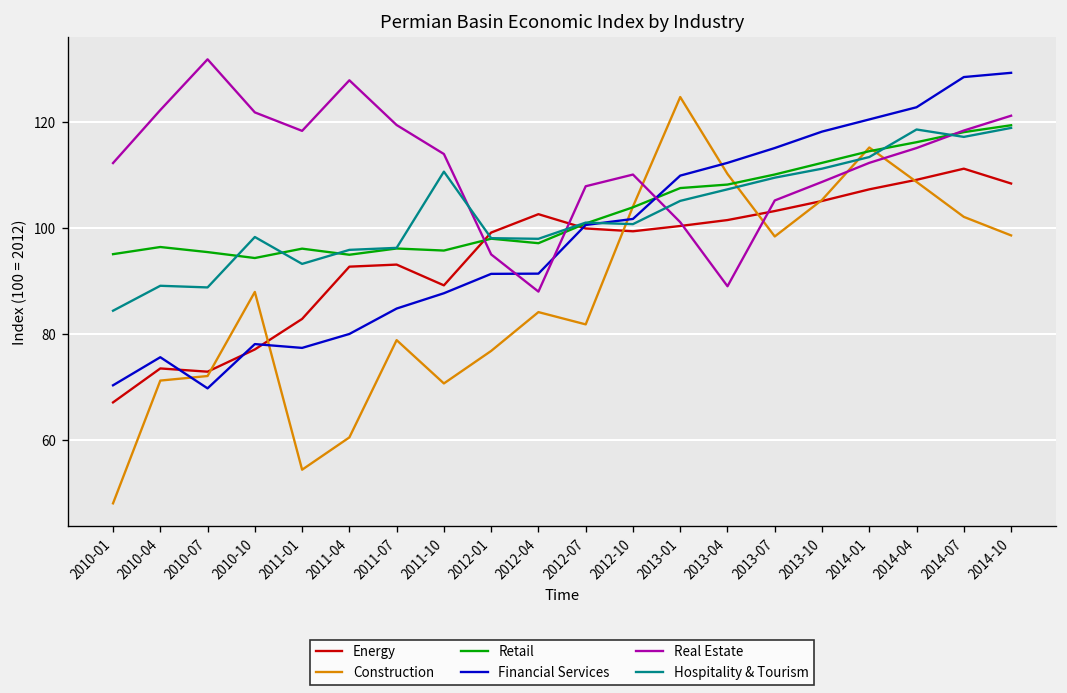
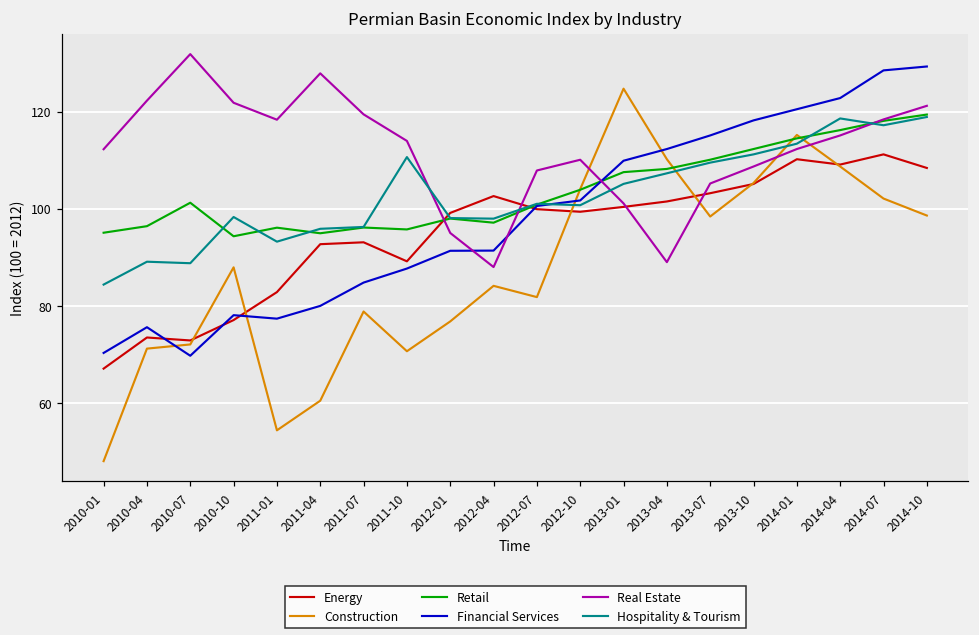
  {
    "Energy": {
      "2010-01": 67,
      "2010-04": 73,
      "2010-07": 73,
      "2010-10": 77,
      "2011-01": 83,
      "2011-04": 93,
      "2011-07": 93,
      "2011-10": 89,
      "2012-01": 99,
      "2012-04": 103,
      "2012-07": 100,
      "2012-10": 99,
      "2013-01": 100,
      "2013-04": 102,
      "2013-07": 103,
-     "2014-01": 107,
+     "2014-01": 110,
      "2014-07": 111,
      "2014-10": 108
    },
    "Construction": {
      "2010-01": 48,
      "2010-04": 71,
      "2010-07": 72,
      "2010-10": 88,
      "2011-01": 54,
      "2011-04": 60,
      "2011-07": 79,
      "2011-10": 71,
      "2012-01": 77,
      "2012-04": 84,
      "2012-07": 82,
      "2013-01": 125,
      "2013-04": 110,
      "2013-07": 98,
      "2014-01": 115,
      "2014-07": 102,
      "2014-10": 99
    },
    "Retail": {
      "2010-01": 95,
      "2010-04": 96,
-     "2010-07": 95,
+     "2010-07": 101,
      "2010-10": 94,
      "2011-01": 96,
      "2011-04": 95,
      "2011-10": 96,
      "2012-04": 97,
      "2013-01": 108,
      "2013-04": 108,
      "2013-07": 110,
      "2013-10": 112,
      "2014-01": 115,
      "2014-04": 116
    },
    "Financial Services": {
      "2010-01": 70,
      "2010-04": 76,
      "2010-07": 70,
      "2010-10": 78,
      "2011-01": 77,
      "2011-04": 80,
      "2011-07": 85,
      "2011-10": 88,
      "2012-01": 91,
      "2012-04": 91,
      "2012-10": 102,
      "2013-01": 110,
      "2013-04": 112,
      "2013-07": 115,
      "2013-10": 118,
      "2014-01": 121,
      "2014-04": 123,
      "2014-07": 129,
      "2014-10": 129
    },
    "Real Estate": {
      "2010-01": 112,
      "2010-04": 122,
      "2010-07": 132,
      "2010-10": 122,
      "2011-01": 118,
      "2011-04": 128,
      "2011-07": 119,
      "2011-10": 114,
      "2012-01": 95,
      "2012-04": 88,
      "2012-07": 108,
      "2012-10": 110,
      "2013-01": 101,
      "2013-04": 89,
      "2013-07": 105,
      "2013-10": 109,
      "2014-01": 112,
      "2014-04": 115,
      "2014-10": 121
    },
    "Hospitality & Tourism": {
      "2010-01": 84,
      "2010-04": 89,
      "2010-07": 89,
      "2010-10": 98,
      "2011-01": 93,
      "2011-04": 96,
      "2011-10": 111,
      "2012-04": 98,
      "2012-10": 101,
      "2013-01": 105,
      "2013-04": 107,
      "2013-07": 110,
      "2013-10": 111,
      "2014-01": 113,
      "2014-04": 119,
      "2014-07": 117
    }
  }
